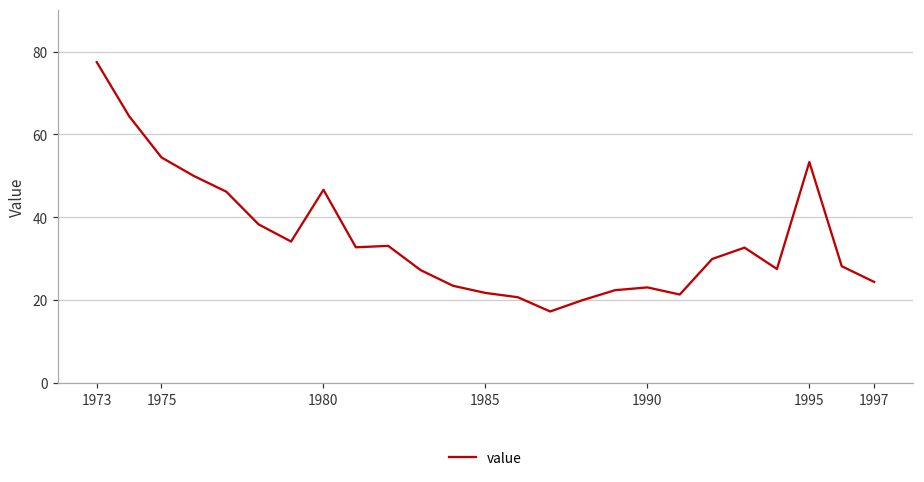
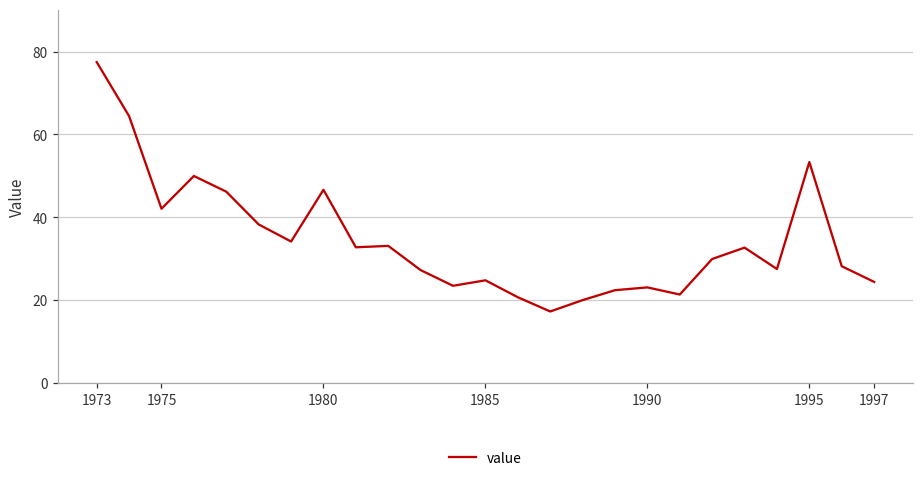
  {
    "1973": 77,
-   "1975": 54,
+   "1975": 42,
    "1980": 47,
-   "1985": 22,
+   "1985": 25,
    "1990": 23,
    "1995": 53,
    "1997": 24
  }
